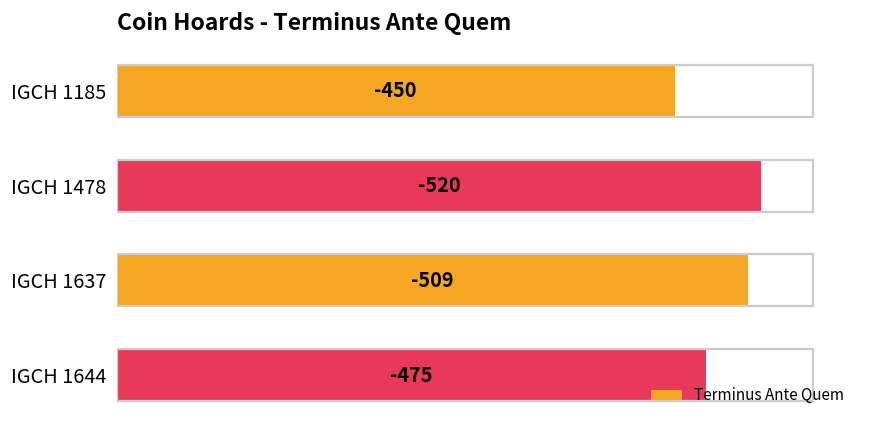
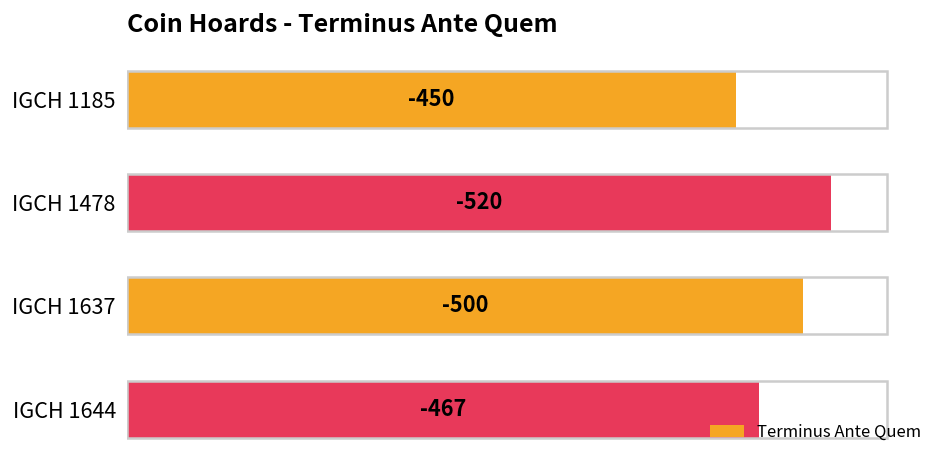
  {
-   "IGCH 1637": -509,
-   "IGCH 1644": -475
+   "IGCH 1637": -500,
+   "IGCH 1644": -467
  }
